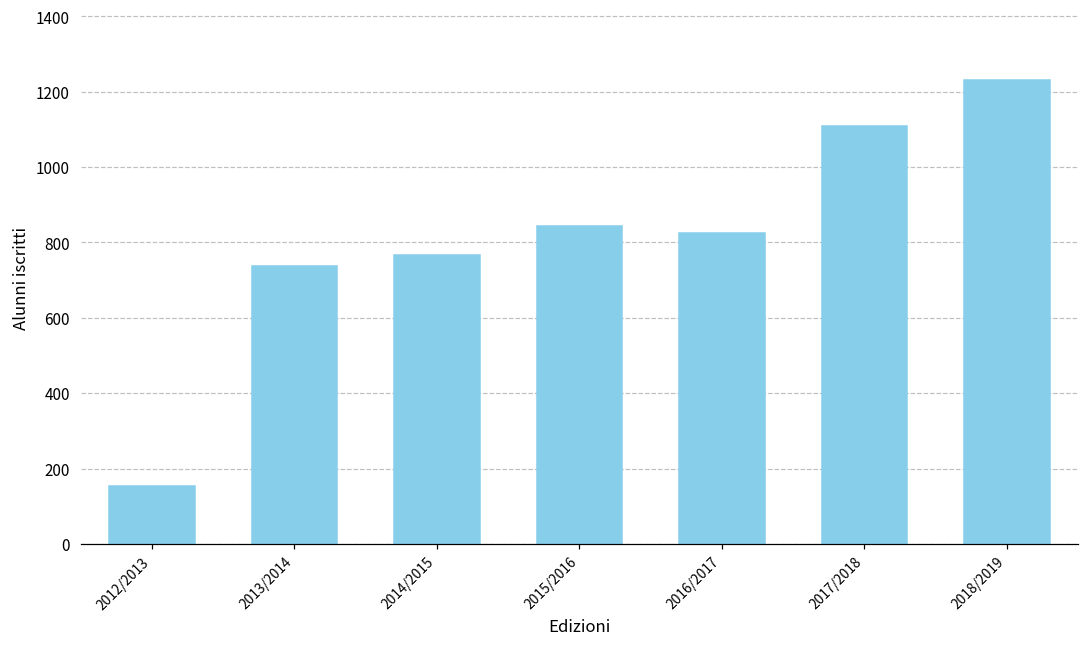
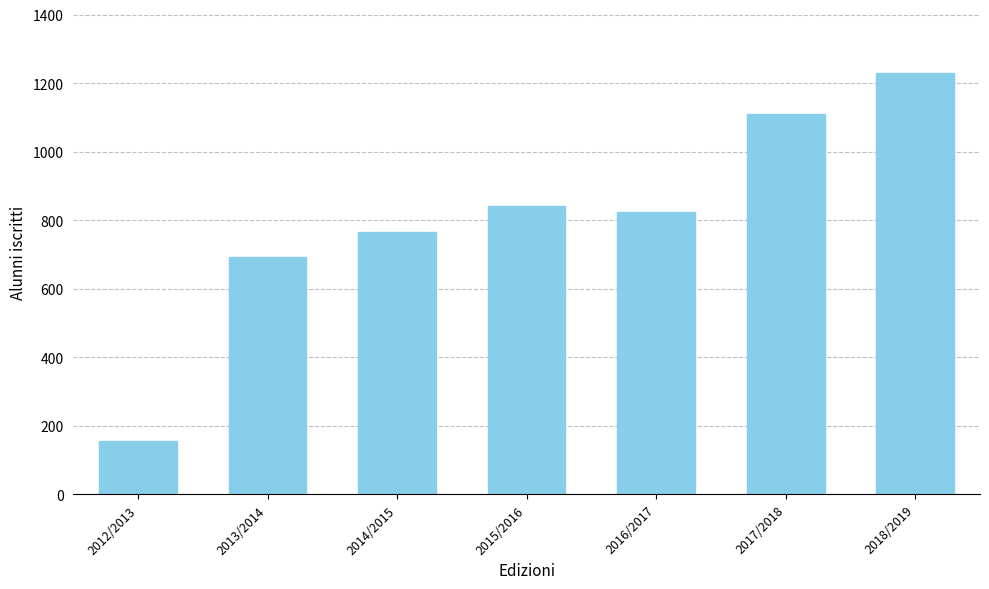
  {
    "2012/2013": 160,
-   "2013/2014": 740,
+   "2013/2014": 690,
    "2014/2015": 770,
    "2015/2016": 840,
    "2016/2017": 820,
    "2017/2018": 1110,
    "2018/2019": 1230
  }
